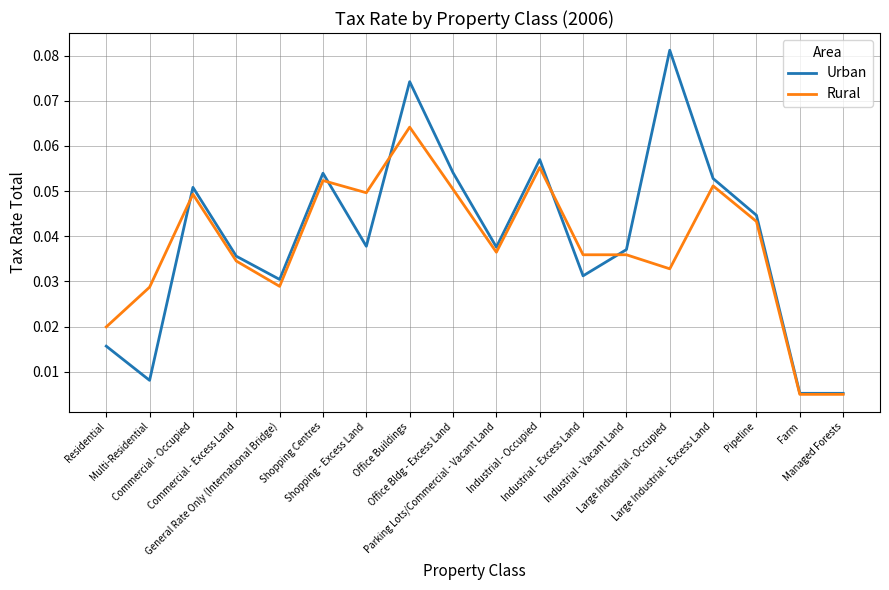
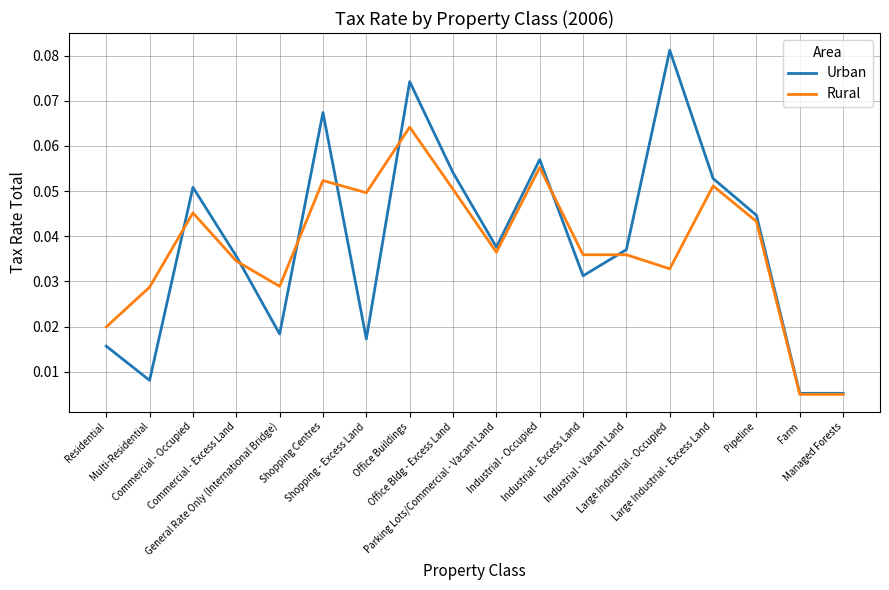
  {
    "Urban": {
      "Residential": 0.016,
      "Multi-Residential": 0.008,
      "Commercial - Occupied": 0.051,
      "Commercial - Excess Land": 0.036,
-     "General Rate Only (International Bridge)": 0.030,
-     "Shopping Centres": 0.054,
-     "Shopping - Excess Land": 0.038,
+     "General Rate Only (International Bridge)": 0.018,
+     "Shopping Centres": 0.067,
+     "Shopping - Excess Land": 0.017,
      "Office Buildings": 0.074,
      "Office Bldg - Excess Land": 0.054,
      "Parking Lots/Commercial - Vacant Land": 0.038,
      "Industrial - Occupied": 0.057,
      "Industrial - Excess Land": 0.031,
      "Industrial - Vacant Land": 0.037,
      "Large Industrial - Occupied": 0.081,
      "Large Industrial - Excess Land": 0.053,
      "Pipeline": 0.045
    },
    "Rural": {
      "Residential": 0.020,
      "Multi-Residential": 0.029,
-     "Commercial - Occupied": 0.049,
+     "Commercial - Occupied": 0.045,
      "Commercial - Excess Land": 0.035,
      "General Rate Only (International Bridge)": 0.029,
      "Shopping Centres": 0.052,
      "Shopping - Excess Land": 0.050,
      "Office Buildings": 0.064,
      "Office Bldg - Excess Land": 0.050,
      "Parking Lots/Commercial - Vacant Land": 0.036,
      "Industrial - Occupied": 0.055,
      "Industrial - Excess Land": 0.036,
      "Industrial - Vacant Land": 0.036,
      "Large Industrial - Occupied": 0.033,
      "Large Industrial - Excess Land": 0.051,
      "Pipeline": 0.043
    }
  }
